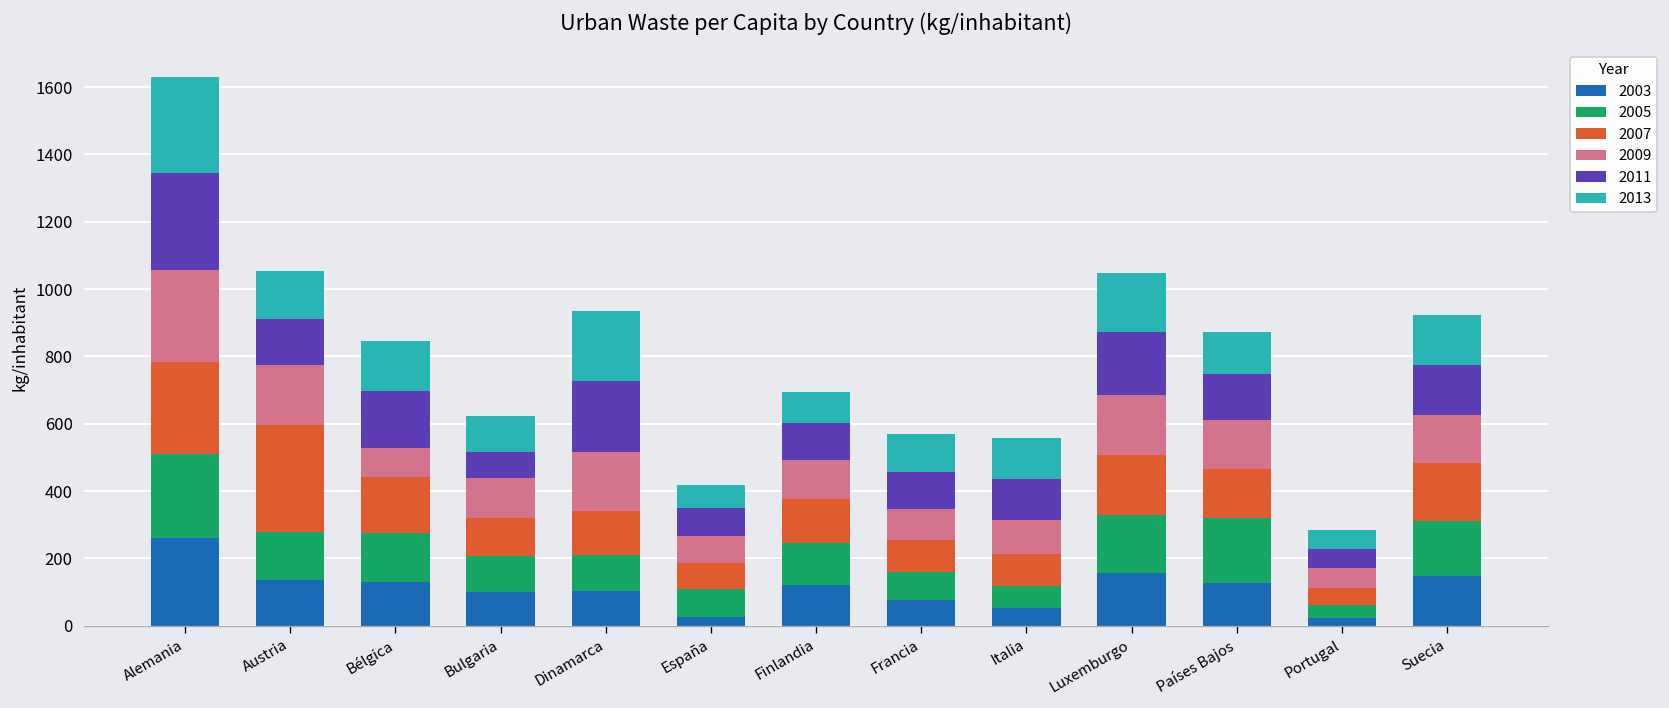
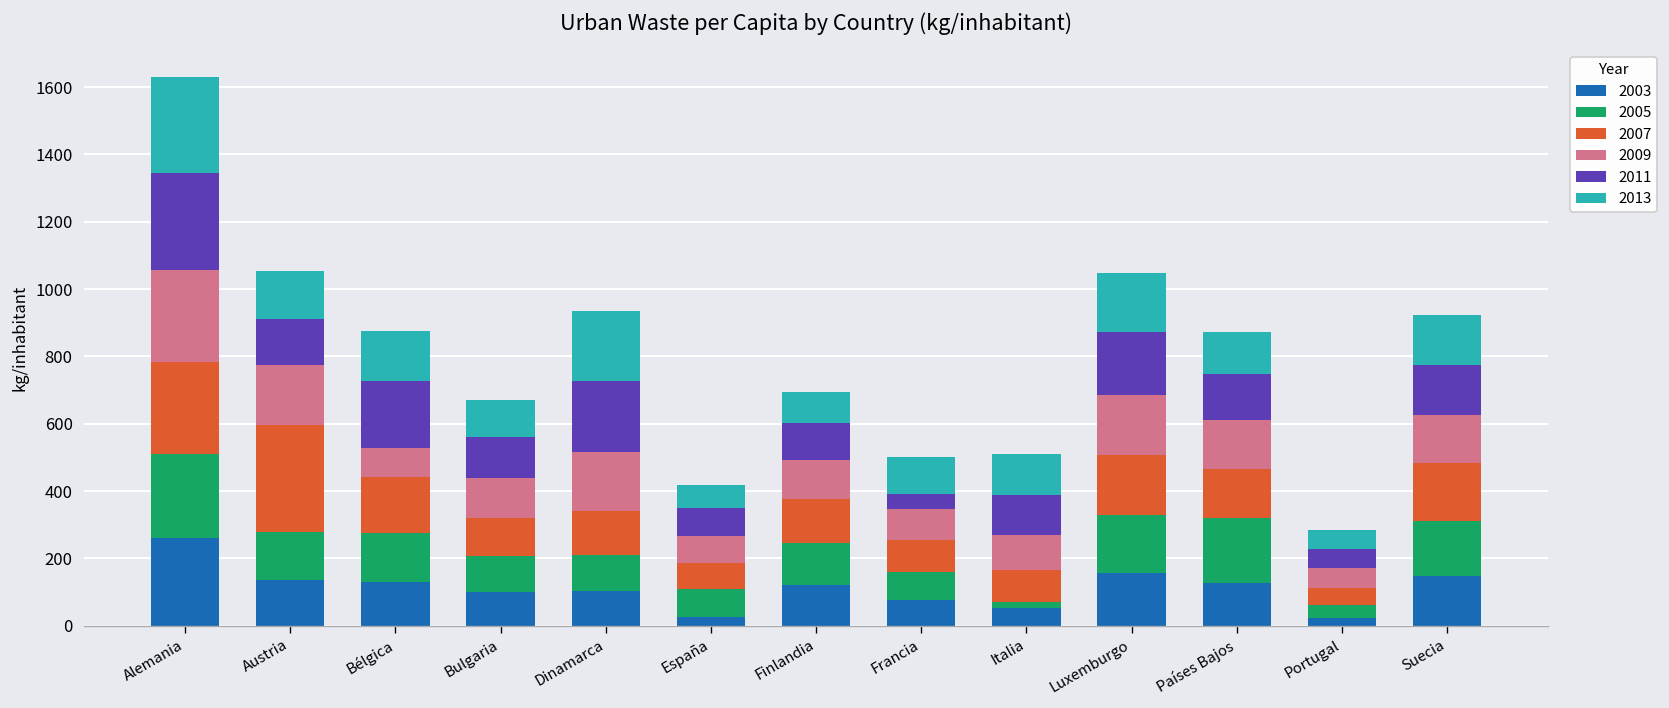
  {
    "2003": {
      "Alemania": 260,
      "Austria": 140,
      "Bélgica": 130,
      "Bulgaria": 100,
      "Dinamarca": 100,
      "España": 30,
      "Finlandia": 120,
      "Francia": 80,
      "Italia": 50,
      "Luxemburgo": 160,
      "Países Bajos": 130,
      "Portugal": 20,
      "Suecia": 150
    },
    "2005": {
      "Alemania": 250,
      "Austria": 140,
      "Bélgica": 150,
      "Bulgaria": 110,
      "Dinamarca": 110,
      "España": 80,
      "Finlandia": 120,
      "Francia": 90,
-     "Italia": 60,
+     "Italia": 20,
      "Luxemburgo": 170,
      "Países Bajos": 200,
      "Portugal": 40,
      "Suecia": 160
    },
    "2007": {
      "Alemania": 270,
      "Austria": 320,
      "Bélgica": 160,
      "Bulgaria": 110,
      "Dinamarca": 130,
      "España": 80,
      "Finlandia": 130,
      "Francia": 90,
      "Italia": 100,
      "Luxemburgo": 180,
      "Países Bajos": 150,
      "Portugal": 50,
      "Suecia": 170
    },
    "2009": {
      "Alemania": 270,
      "Austria": 180,
      "Bélgica": 90,
      "Bulgaria": 120,
      "Dinamarca": 170,
      "España": 80,
      "Finlandia": 120,
      "Francia": 90,
      "Italia": 100,
      "Luxemburgo": 180,
      "Países Bajos": 140,
      "Portugal": 60,
      "Suecia": 140
    },
    "2011": {
      "Alemania": 290,
      "Austria": 140,
-     "Bélgica": 170,
-     "Bulgaria": 80,
+     "Bélgica": 200,
+     "Bulgaria": 120,
      "Dinamarca": 210,
      "España": 80,
      "Finlandia": 110,
-     "Francia": 110,
+     "Francia": 40,
      "Italia": 120,
      "Luxemburgo": 190,
      "Países Bajos": 140,
      "Portugal": 60,
      "Suecia": 150
    },
    "2013": {
      "Alemania": 290,
      "Austria": 140,
      "Bélgica": 150,
      "Bulgaria": 110,
      "Dinamarca": 210,
      "España": 70,
      "Finlandia": 90,
      "Francia": 110,
      "Italia": 120,
      "Luxemburgo": 170,
      "Países Bajos": 130,
      "Portugal": 60,
      "Suecia": 150
    }
  }
